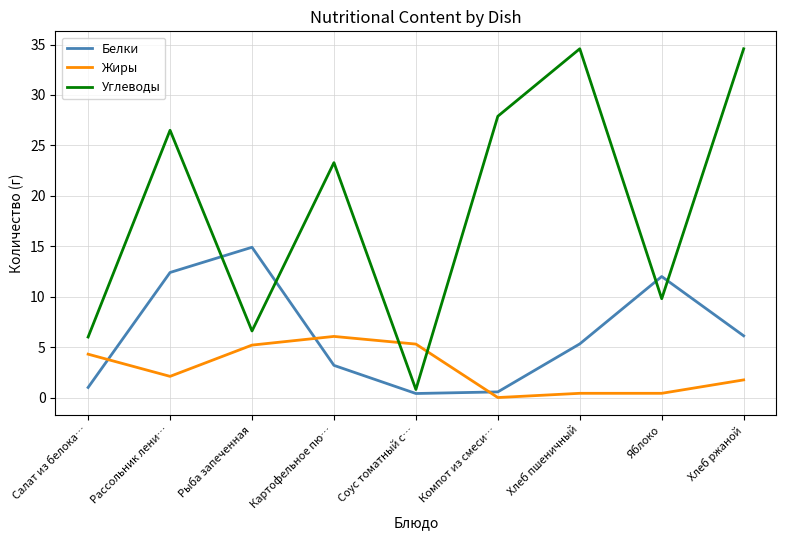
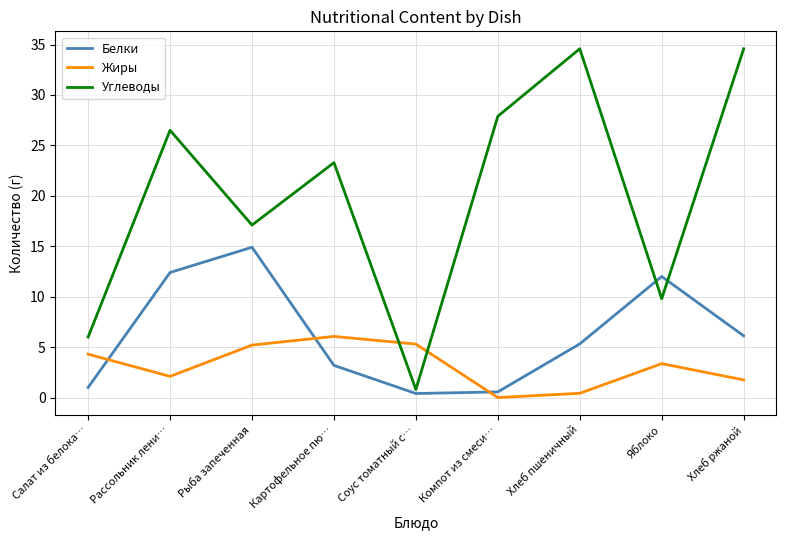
  {
    "Белки": {
      "Салат из белока…": 1.0,
      "Рассольник лени…": 12.4,
      "Рыба запеченная": 14.9,
      "Картофельное пю…": 3.2,
      "Соус томатный с…": 0.4,
      "Компот из смеси…": 0.6,
      "Хлеб пшеничный": 5.3,
      "Яблоко": 12.0,
      "Хлеб ржаной": 6.1
    },
    "Жиры": {
      "Салат из белока…": 4.3,
      "Рассольник лени…": 2.1,
      "Рыба запеченная": 5.2,
      "Картофельное пю…": 6.1,
      "Соус томатный с…": 5.3,
      "Компот из смеси…": 0.0,
      "Хлеб пшеничный": 0.4,
-     "Яблоко": 0.4,
+     "Яблоко": 3.4,
      "Хлеб ржаной": 1.8
    },
    "Углеводы": {
      "Салат из белока…": 6.0,
      "Рассольник лени…": 26.5,
-     "Рыба запеченная": 6.6,
+     "Рыба запеченная": 17.1,
      "Картофельное пю…": 23.3,
      "Соус томатный с…": 0.8,
      "Компот из смеси…": 27.9,
      "Хлеб пшеничный": 34.6,
      "Яблоко": 9.8,
      "Хлеб ржаной": 34.6
    }
  }
